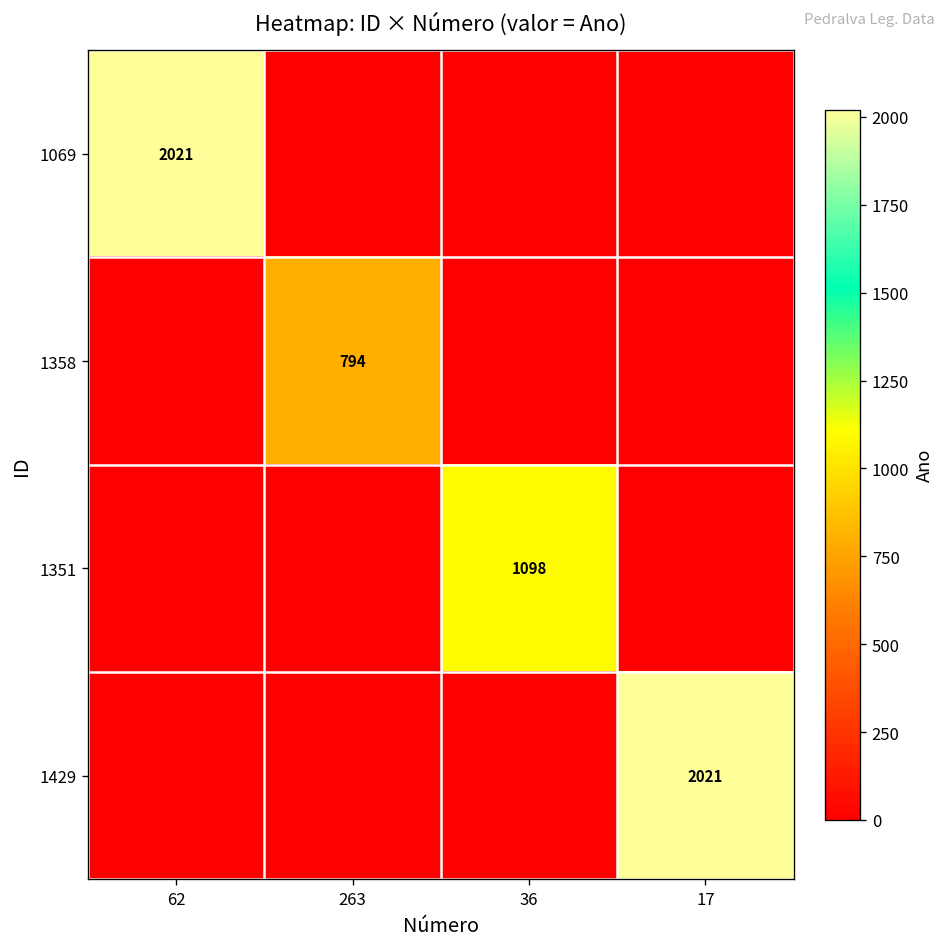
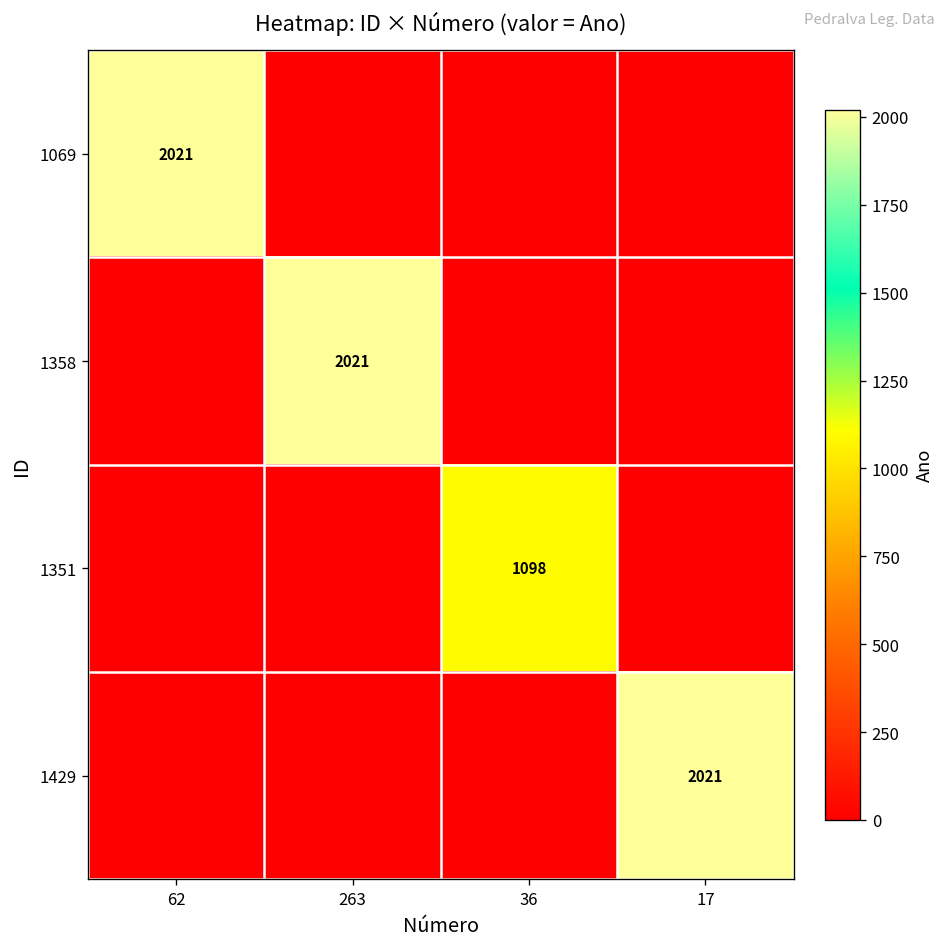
  {
    "1069": {
      "62": 2021
    },
    "1358": {
-     "263": 794
+     "263": 2021
    },
    "1351": {
      "36": 1098
    },
    "1429": {
      "17": 2021
    }
  }
